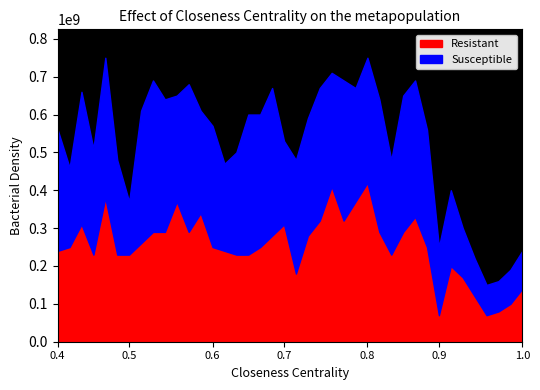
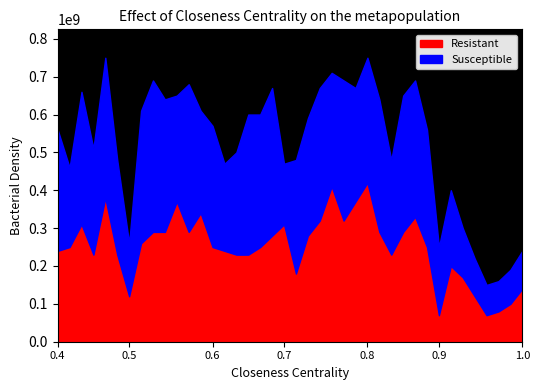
  {
    "Resistant": {
-     "0.5": 230000000
+     "0.5": 120000000
    },
    "Susceptible": {
      "0.4": 320000000,
      "0.5": 140000000,
      "0.6": 320000000,
-     "0.7": 220000000,
+     "0.7": 160000000,
      "0.8": 330000000,
      "0.9": 180000000,
      "1.0": 100000000
    }
  }
